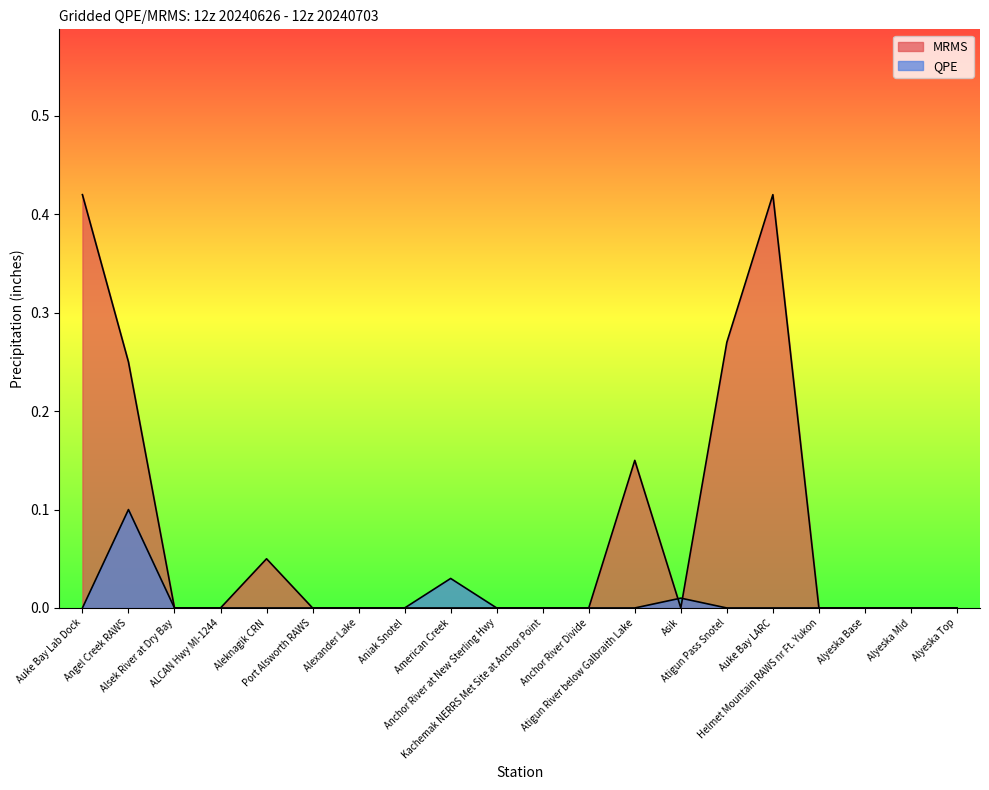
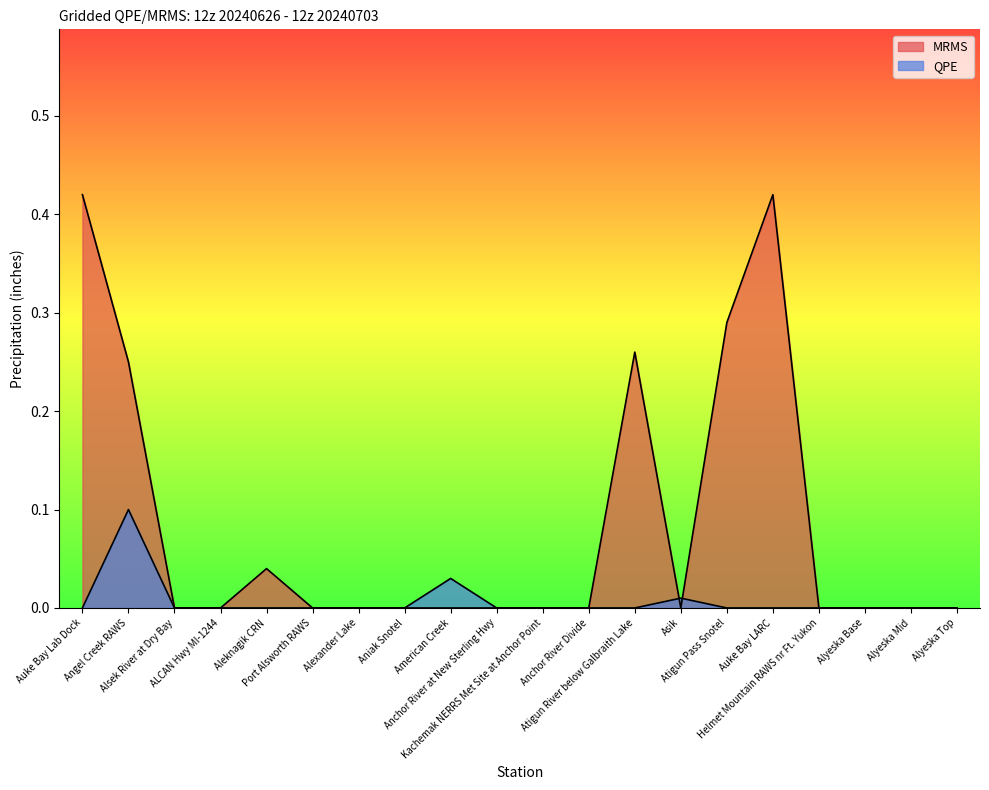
  {
    "MRMS": {
      "Auke Bay Lab Dock": 0.42,
      "Angel Creek RAWS": 0.25,
-     "Aleknagik CRN": 0.05,
+     "Aleknagik CRN": 0.04,
      "American Creek": 0.00,
-     "Atigun River below Galbraith Lake": 0.15,
+     "Atigun River below Galbraith Lake": 0.26,
      "Asik": 0.00,
-     "Atigun Pass Snotel": 0.27,
+     "Atigun Pass Snotel": 0.29,
      "Auke Bay LARC": 0.42
    },
    "QPE": {
      "Auke Bay Lab Dock": 0.00,
      "Angel Creek RAWS": 0.10,
      "Aleknagik CRN": 0.00,
      "American Creek": 0.03,
      "Atigun River below Galbraith Lake": 0.00,
      "Asik": 0.01,
      "Atigun Pass Snotel": 0.00,
      "Auke Bay LARC": 0.00
    }
  }
